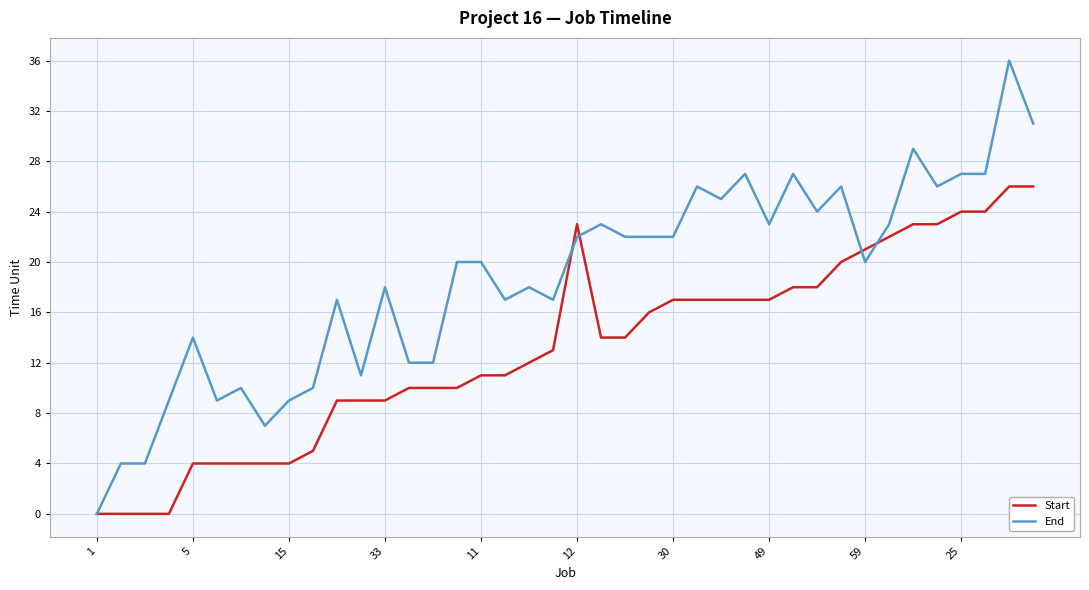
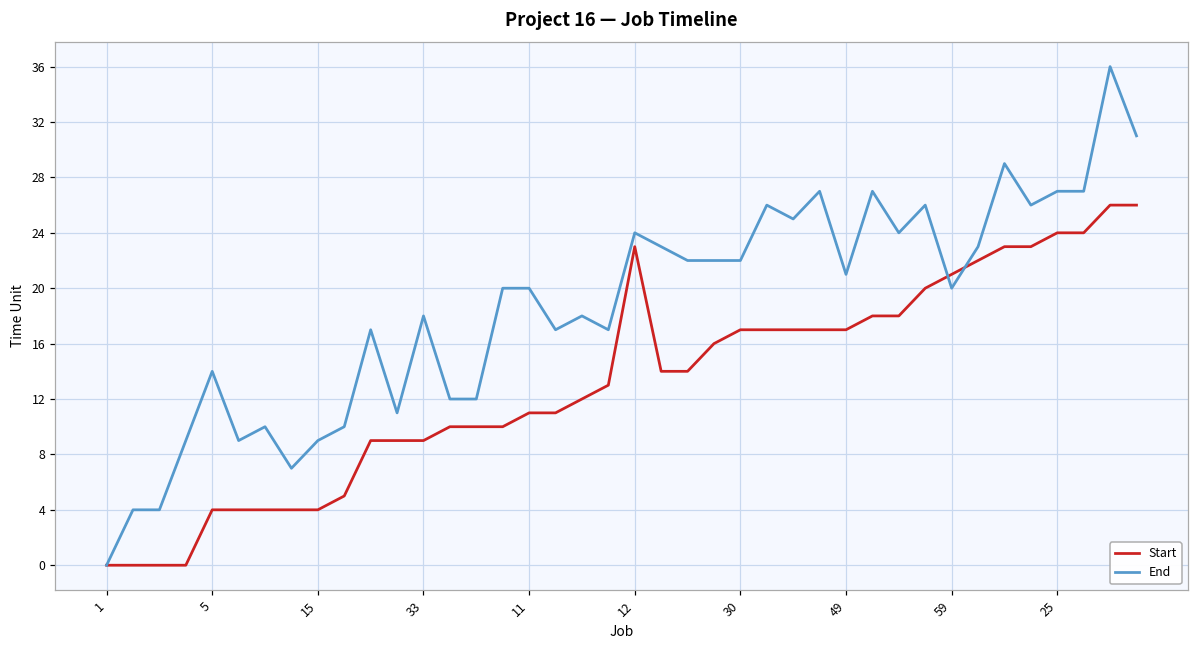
  {
    "Start": {
      "12": 23,
      "49": 17,
      "59": 21
    },
    "End": {
-     "12": 22,
-     "49": 23,
+     "12": 24,
+     "49": 21,
      "59": 20
    }
  }
